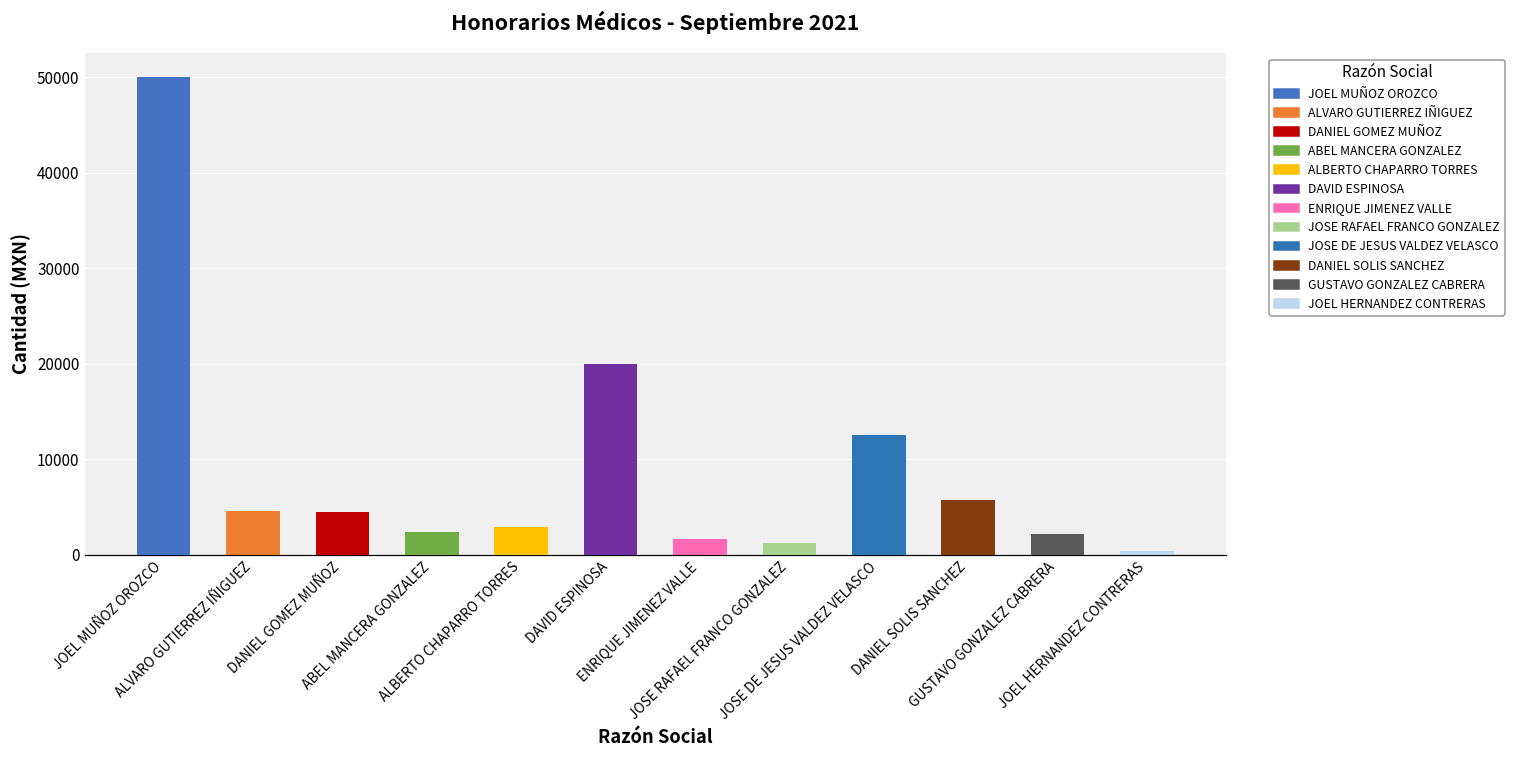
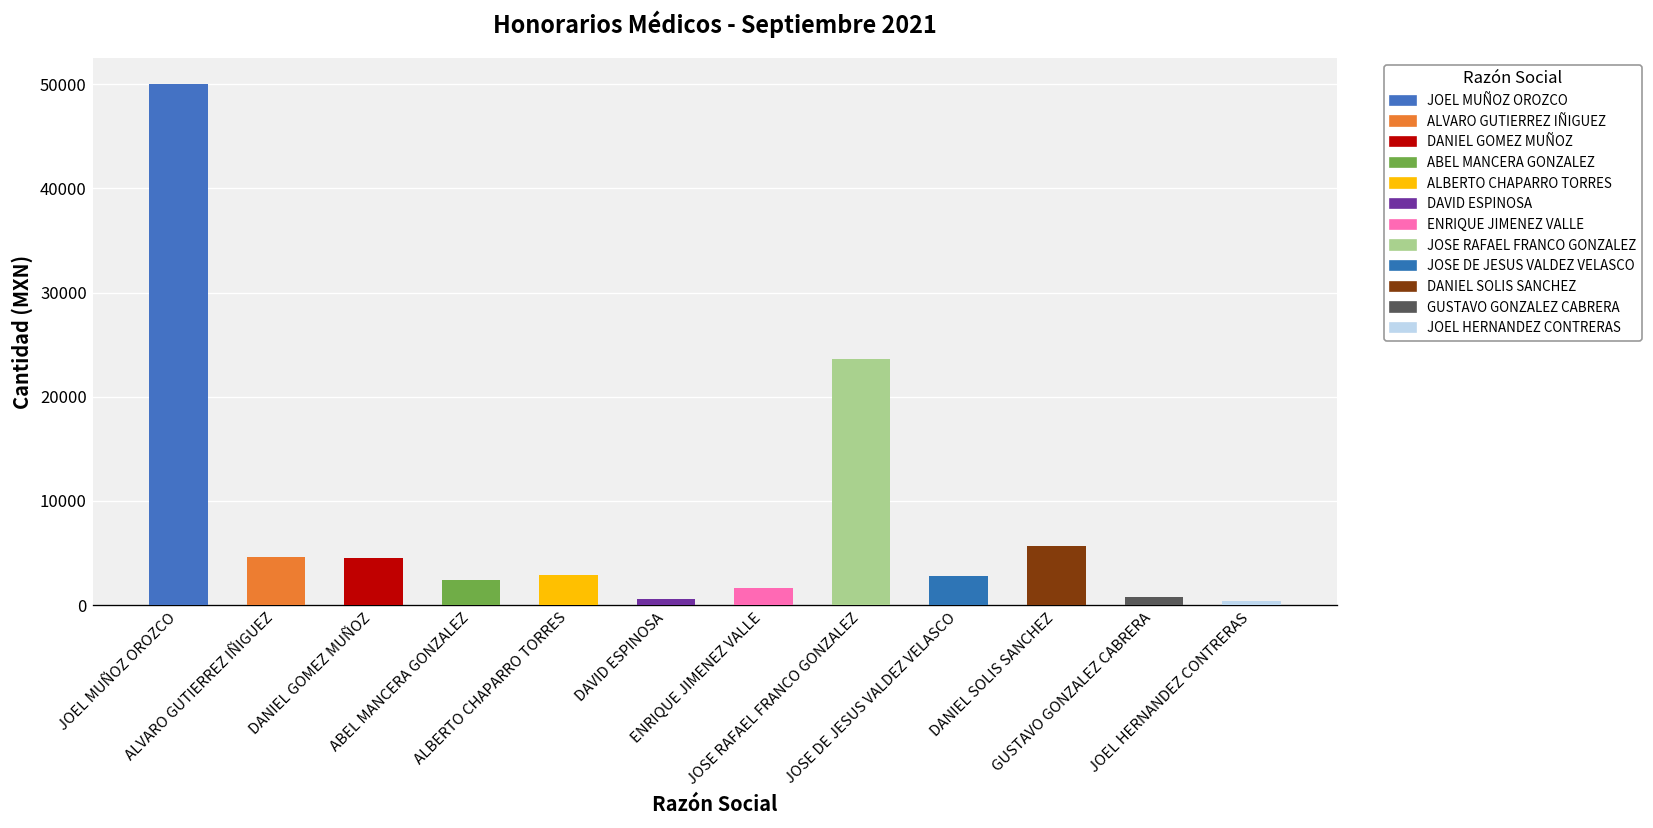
  {
    "JOEL MUÑOZ OROZCO": 50000,
    "ALVARO GUTIERREZ IÑIGUEZ": 5000,
    "DANIEL GOMEZ MUÑOZ": 4000,
    "ABEL MANCERA GONZALEZ": 2000,
    "ALBERTO CHAPARRO TORRES": 3000,
-   "DAVID ESPINOSA": 20000,
+   "DAVID ESPINOSA": 1000,
    "ENRIQUE JIMENEZ VALLE": 2000,
-   "JOSE RAFAEL FRANCO GONZALEZ": 1000,
-   "JOSE DE JESUS VALDEZ VELASCO": 13000,
+   "JOSE RAFAEL FRANCO GONZALEZ": 24000,
+   "JOSE DE JESUS VALDEZ VELASCO": 3000,
    "DANIEL SOLIS SANCHEZ": 6000,
-   "GUSTAVO GONZALEZ CABRERA": 2000,
+   "GUSTAVO GONZALEZ CABRERA": 1000,
    "JOEL HERNANDEZ CONTRERAS": 0
  }
